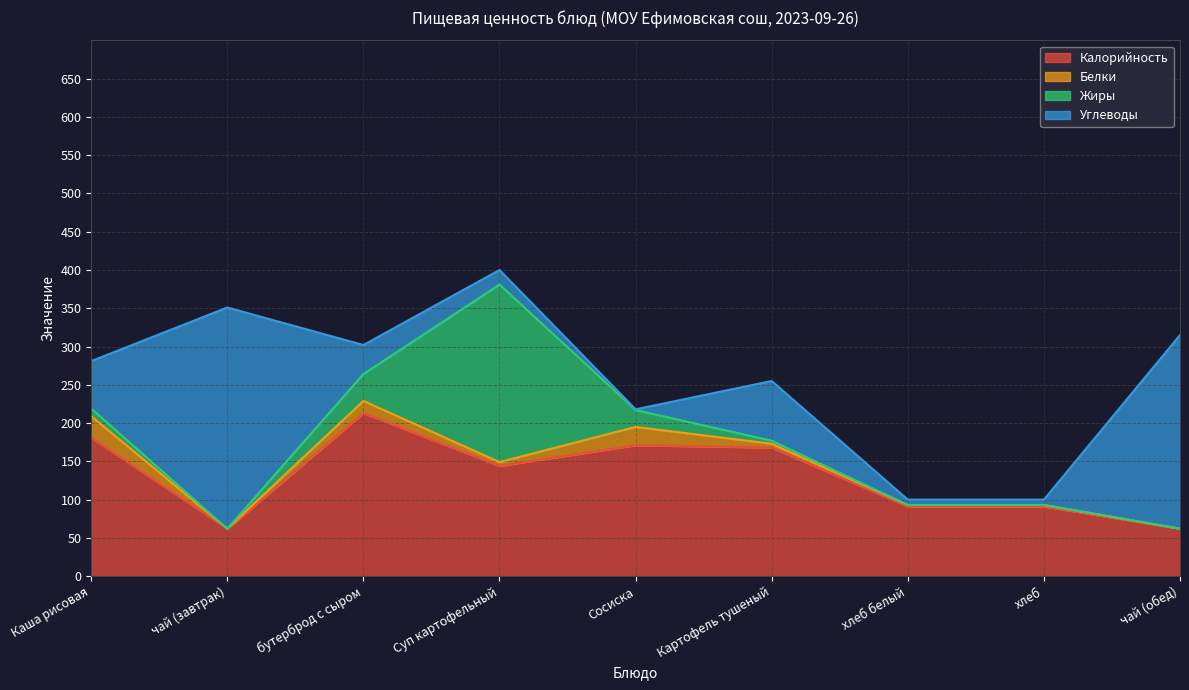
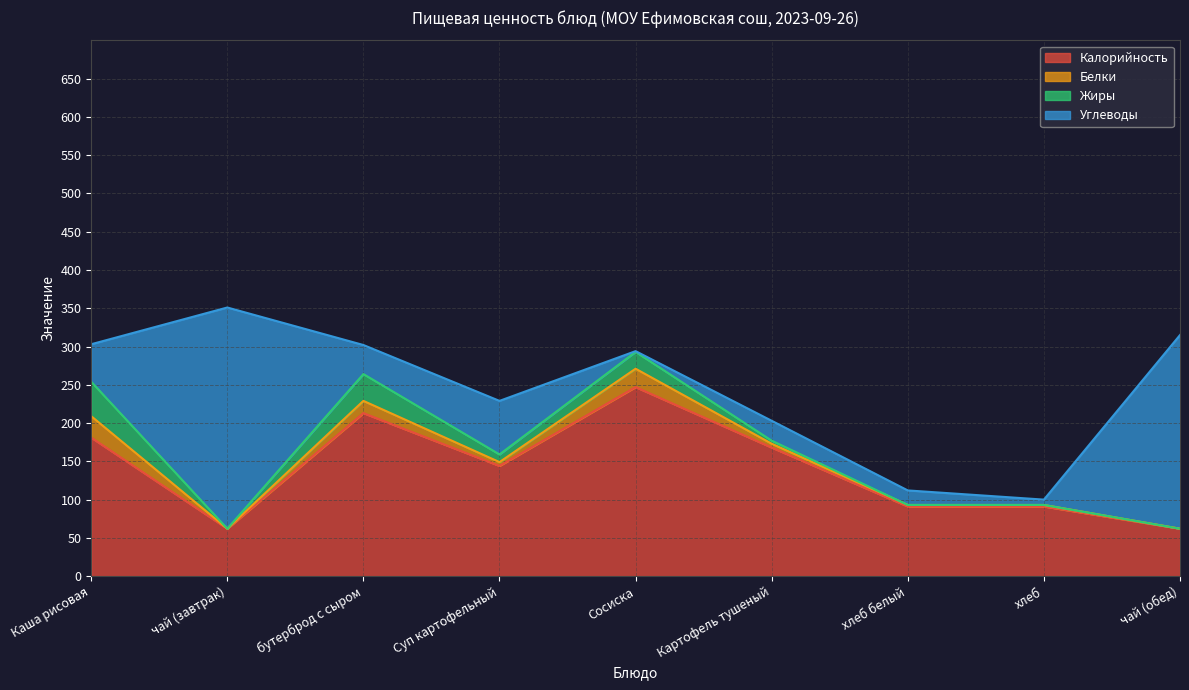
  {
    "Калорийность": {
      "Каша рисовая": 180,
      "бутерброд с сыром": 210,
      "Суп картофельный": 140,
-     "Сосиска": 170,
+     "Сосиска": 250,
      "Картофель тушеный": 170
    },
    "Белки": {
      "Каша рисовая": 30,
      "бутерброд с сыром": 20,
      "Суп картофельный": 10,
      "Сосиска": 20,
      "Картофель тушеный": 10
    },
    "Жиры": {
-     "Каша рисовая": 10,
+     "Каша рисовая": 50,
      "бутерброд с сыром": 40,
-     "Суп картофельный": 230,
+     "Суп картофельный": 10,
      "Картофель тушеный": 0
    },
    "Углеводы": {
-     "Каша рисовая": 60,
+     "Каша рисовая": 50,
      "чай (завтрак)": 290,
      "бутерброд с сыром": 40,
-     "Суп картофельный": 20,
-     "Картофель тушеный": 80,
-     "хлеб белый": 10,
+     "Суп картофельный": 70,
+     "Картофель тушеный": 30,
+     "хлеб белый": 20,
      "хлеб": 10,
      "чай (обед)": 250
    }
  }
